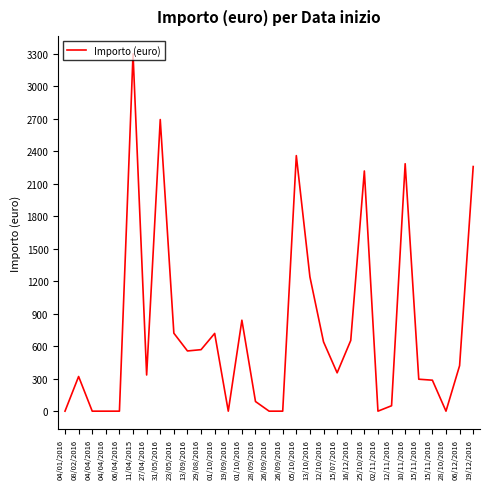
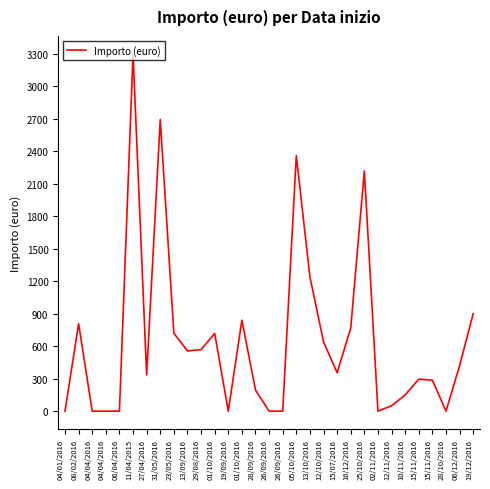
  {
    "04/01/2016": 0,
-   "08/02/2016": 320,
+   "08/02/2016": 810,
    "06/04/2016": 0,
    "27/04/2016": 330,
    "31/05/2016": 2690,
    "23/05/2016": 720,
    "13/09/2016": 560,
    "29/08/2016": 570,
    "19/09/2016": 0,
-   "28/09/2016": 90,
+   "28/09/2016": 200,
    "05/10/2016": 2360,
    "13/10/2016": 1240,
    "12/10/2016": 640,
    "15/07/2016": 350,
-   "16/12/2016": 650,
+   "16/12/2016": 770,
    "25/10/2016": 2220,
    "02/11/2016": 0,
    "12/11/2016": 50,
-   "10/11/2016": 2290,
+   "10/11/2016": 150,
    "28/10/2016": 0,
    "06/12/2016": 420,
-   "19/12/2016": 2260
+   "19/12/2016": 900
  }
